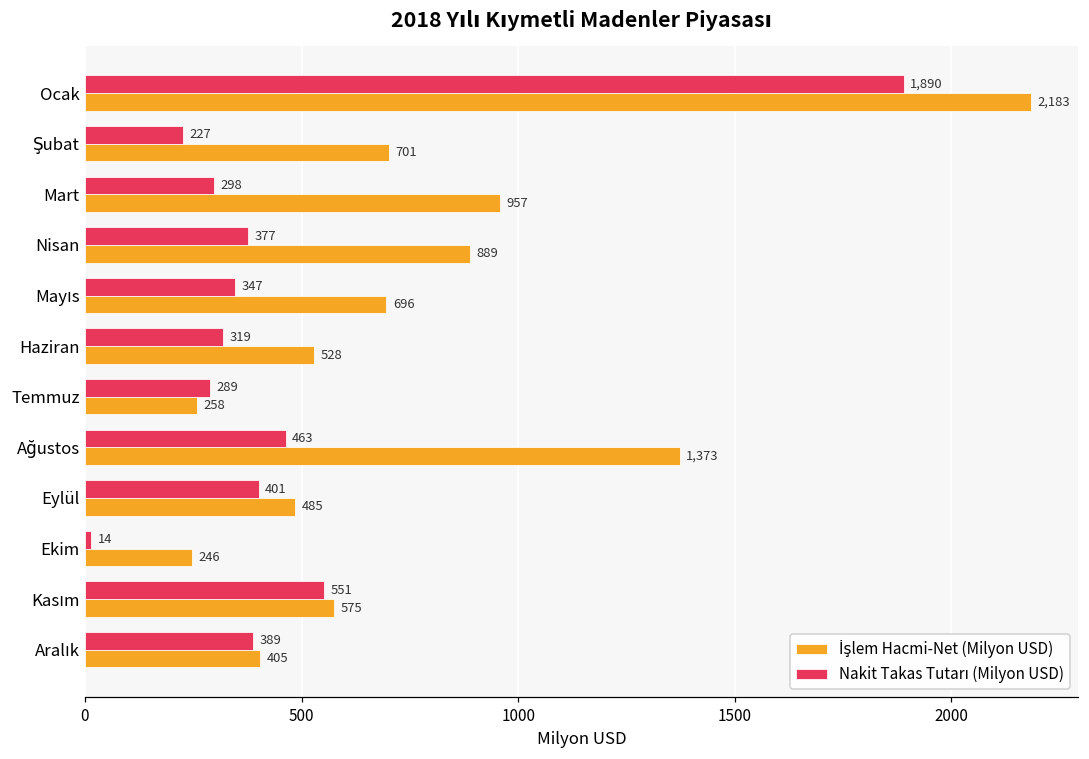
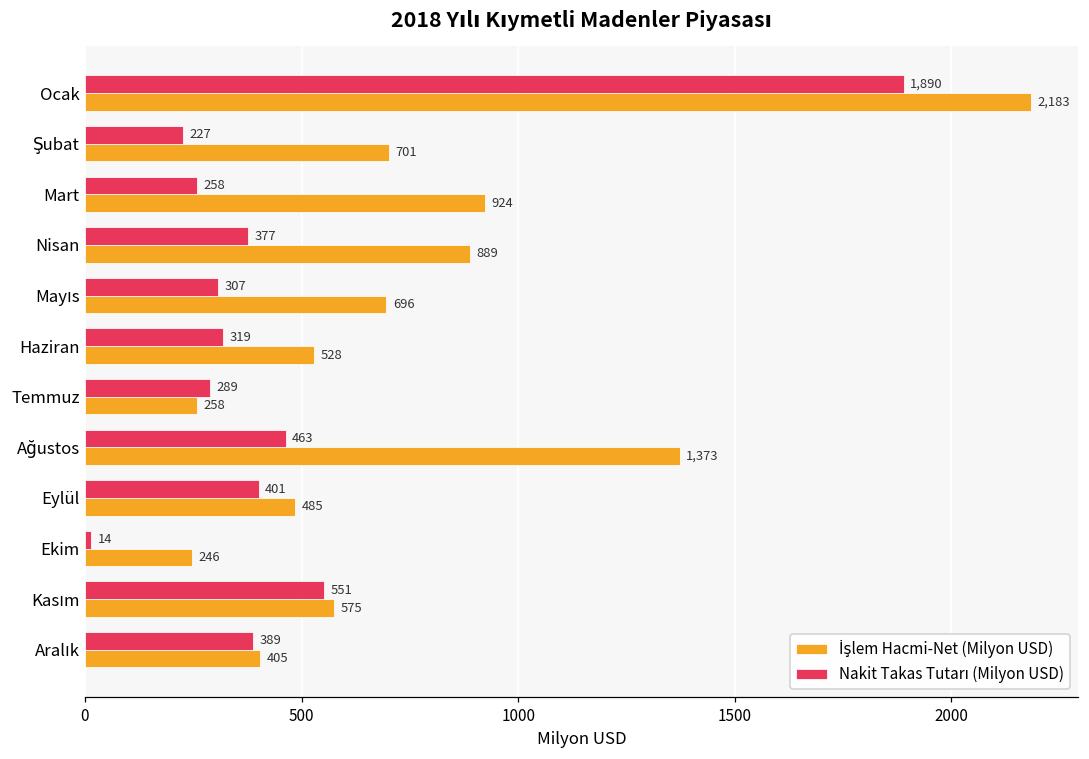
  {
    "İşlem Hacmi-Net (Milyon USD)": {
      "Ocak": "2,183",
      "Şubat": "701",
-     "Mart": "957",
+     "Mart": "924",
      "Nisan": "889",
      "Mayıs": "696",
      "Haziran": "528",
      "Temmuz": "258",
      "Ağustos": "1,373",
      "Eylül": "485",
      "Ekim": "246",
      "Kasım": "575",
      "Aralık": "405"
    },
    "Nakit Takas Tutarı (Milyon USD)": {
      "Ocak": "1,890",
      "Şubat": "227",
-     "Mart": "298",
+     "Mart": "258",
      "Nisan": "377",
-     "Mayıs": "347",
+     "Mayıs": "307",
      "Haziran": "319",
      "Temmuz": "289",
      "Ağustos": "463",
      "Eylül": "401",
      "Ekim": "14",
      "Kasım": "551",
      "Aralık": "389"
    }
  }
